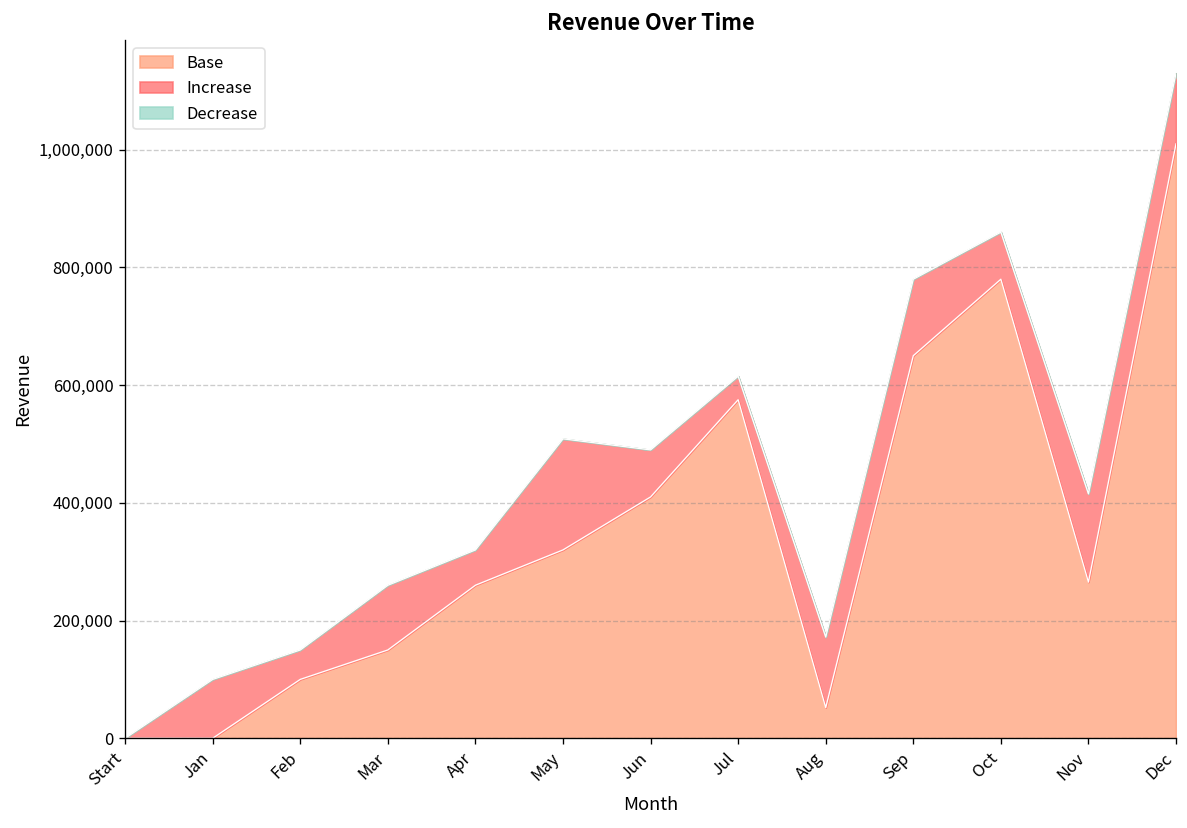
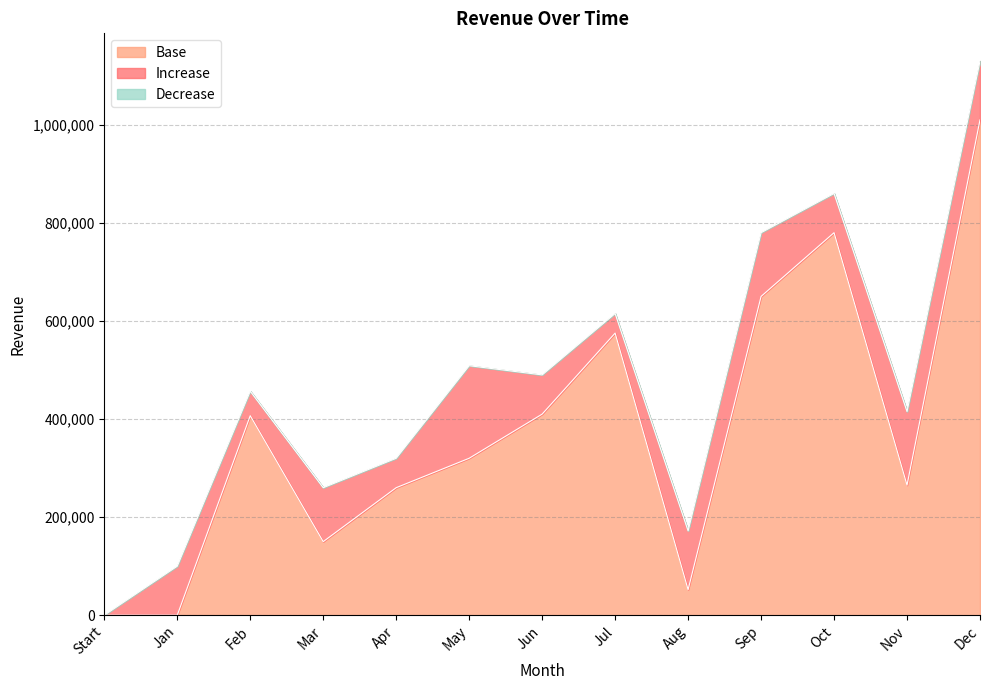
  {
    "Base": {
      "Jan": "0",
-     "Feb": "100,000",
+     "Feb": "410,000",
      "Mar": "150,000",
      "Apr": "260,000",
      "May": "320,000",
      "Jun": "410,000",
      "Jul": "580,000",
      "Aug": "50,000",
      "Sep": "650,000",
      "Oct": "780,000",
      "Nov": "270,000",
      "Dec": "1,010,000"
    }
  }
